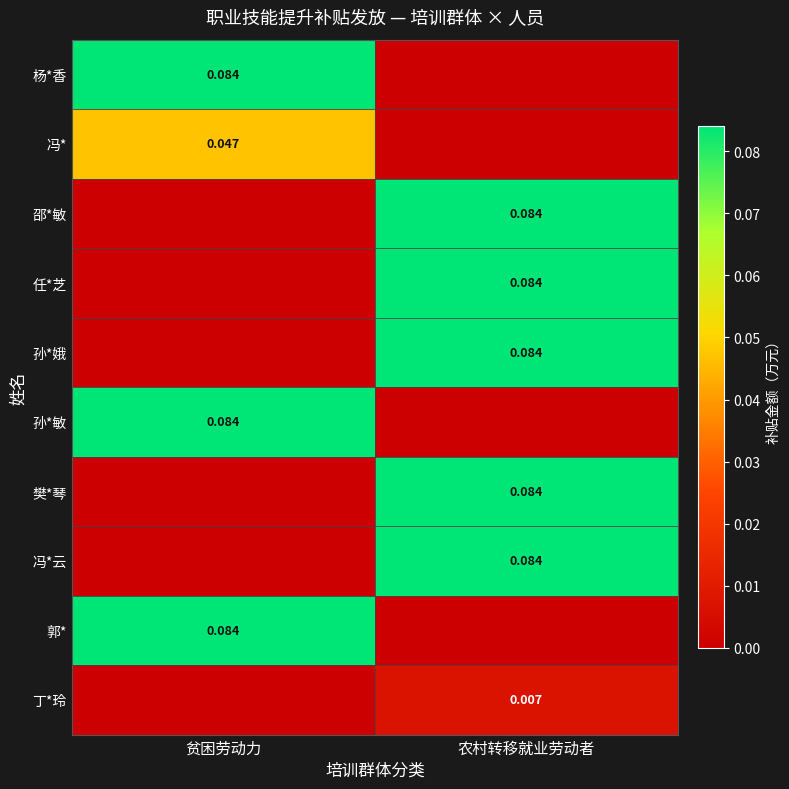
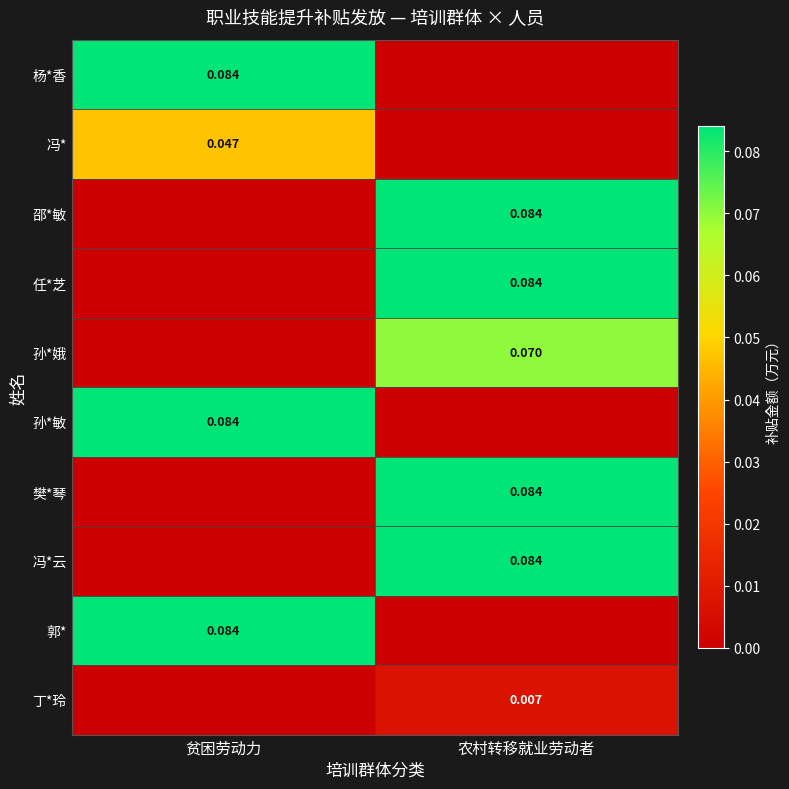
  {
    "杨*香": {
      "贫困劳动力": 0.084
    },
    "冯*": {
      "贫困劳动力": 0.047
    },
    "邵*敏": {
      "农村转移就业劳动者": 0.084
    },
    "任*芝": {
      "农村转移就业劳动者": 0.084
    },
    "孙*娥": {
-     "农村转移就业劳动者": 0.084
+     "农村转移就业劳动者": 0.070
    },
    "孙*敏": {
      "贫困劳动力": 0.084
    },
    "樊*琴": {
      "农村转移就业劳动者": 0.084
    },
    "冯*云": {
      "农村转移就业劳动者": 0.084
    },
    "郭*": {
      "贫困劳动力": 0.084
    },
    "丁*玲": {
      "农村转移就业劳动者": 0.007
    }
  }
